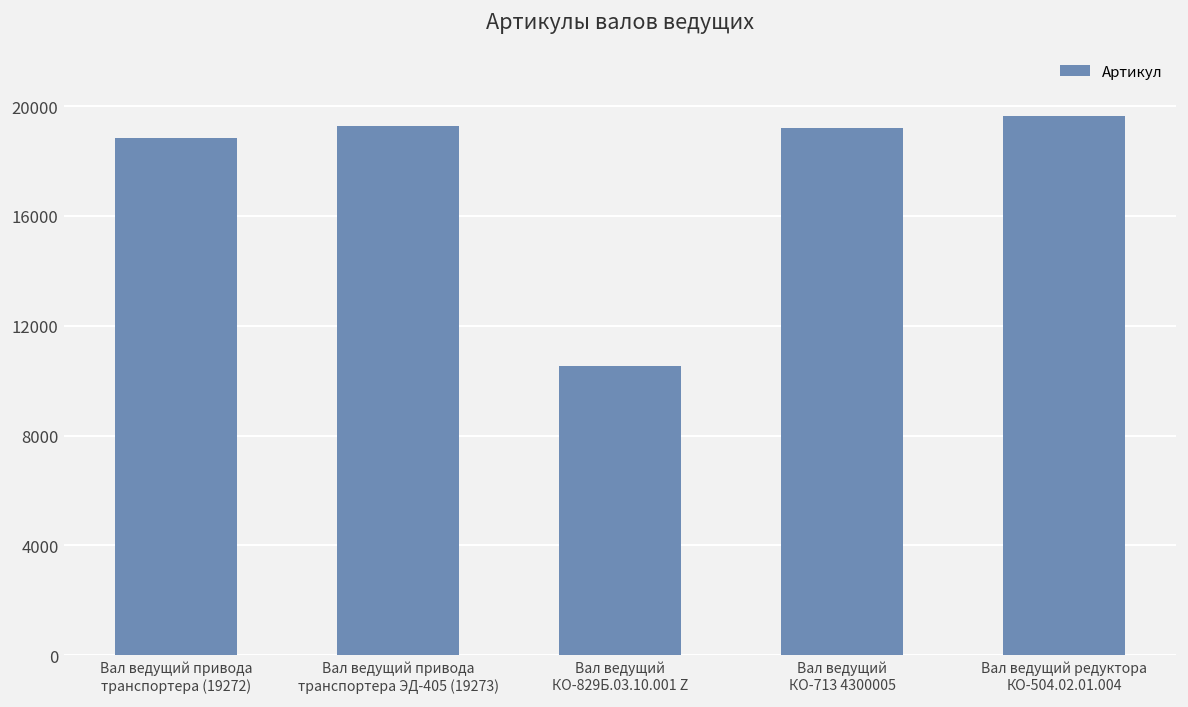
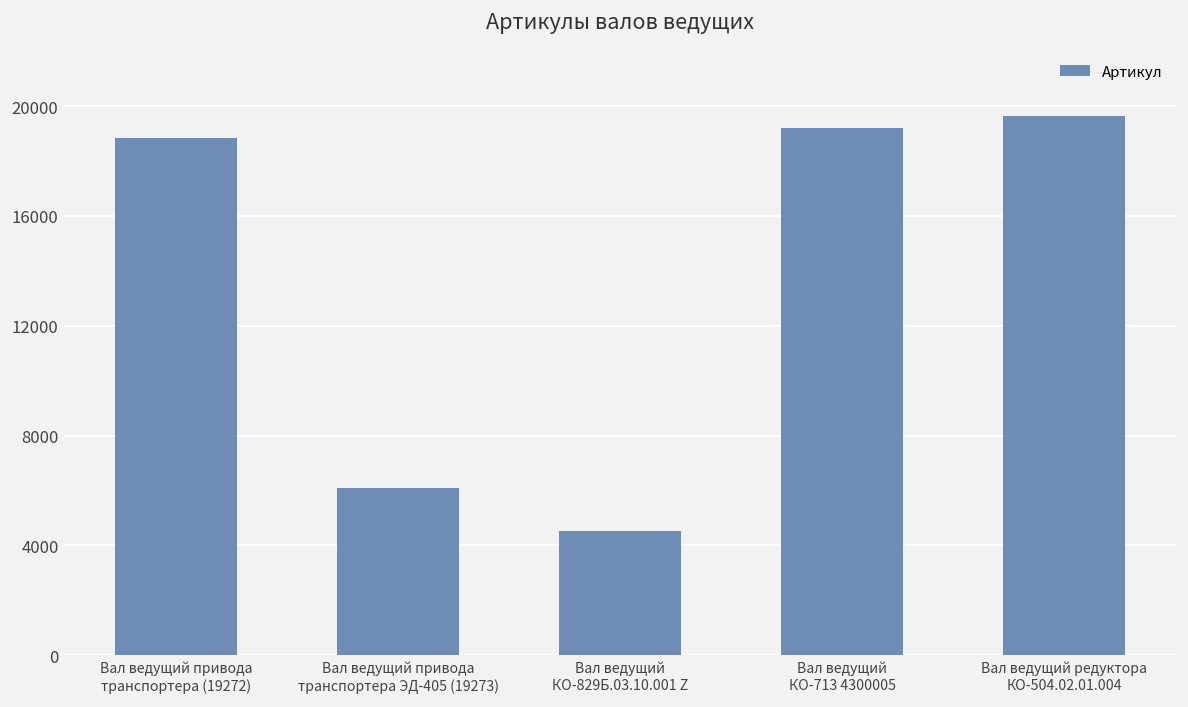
  {
    "Вал ведущий привода транспортера (19272)": 18800,
-   "Вал ведущий привода транспортера ЭД-405 (19273)": 19300,
-   "Вал ведущий КО-829Б.03.10.001 Z": 10500,
+   "Вал ведущий привода транспортера ЭД-405 (19273)": 6100,
+   "Вал ведущий КО-829Б.03.10.001 Z": 4500,
    "Вал ведущий КО-713 4300005": 19200,
    "Вал ведущий редуктора КО-504.02.01.004": 19600
  }
